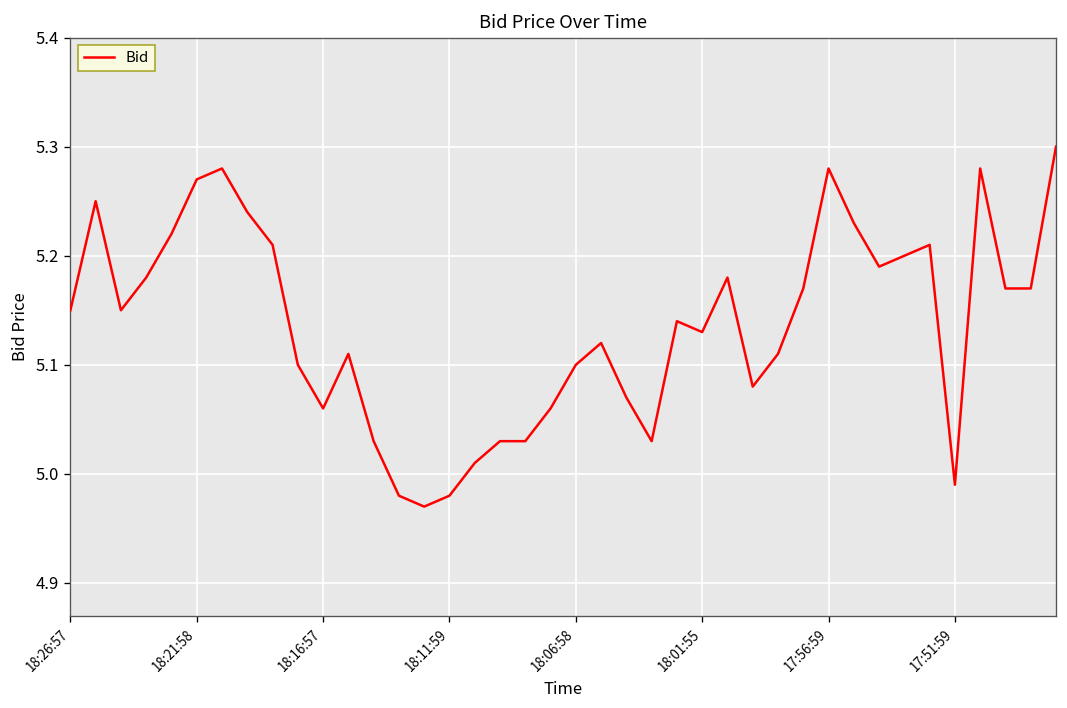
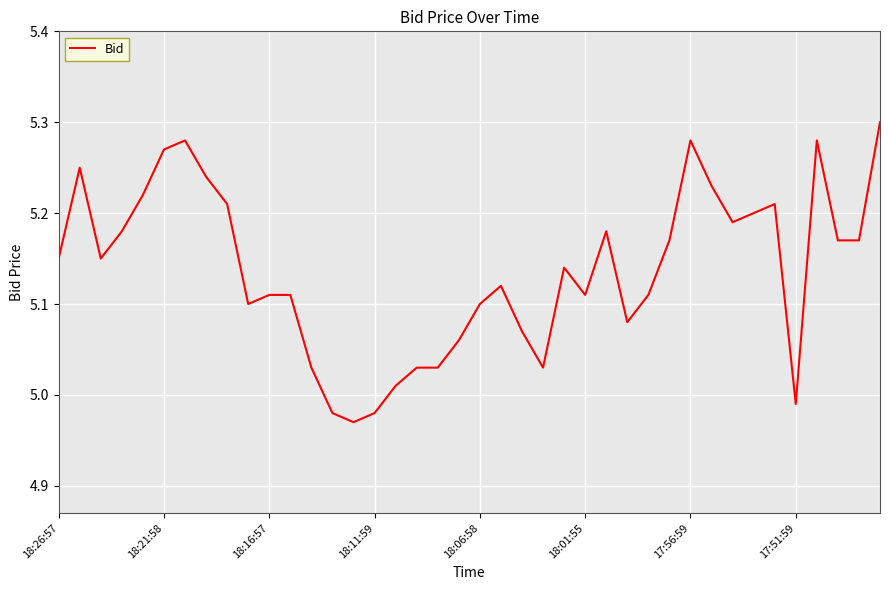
  {
    "18:26:57": 5.15,
    "18:21:58": 5.27,
-   "18:16:57": 5.06,
+   "18:16:57": 5.11,
    "18:11:59": 4.98,
    "18:06:58": 5.10,
-   "18:01:55": 5.13,
+   "18:01:55": 5.11,
    "17:56:59": 5.28,
    "17:51:59": 4.99
  }
